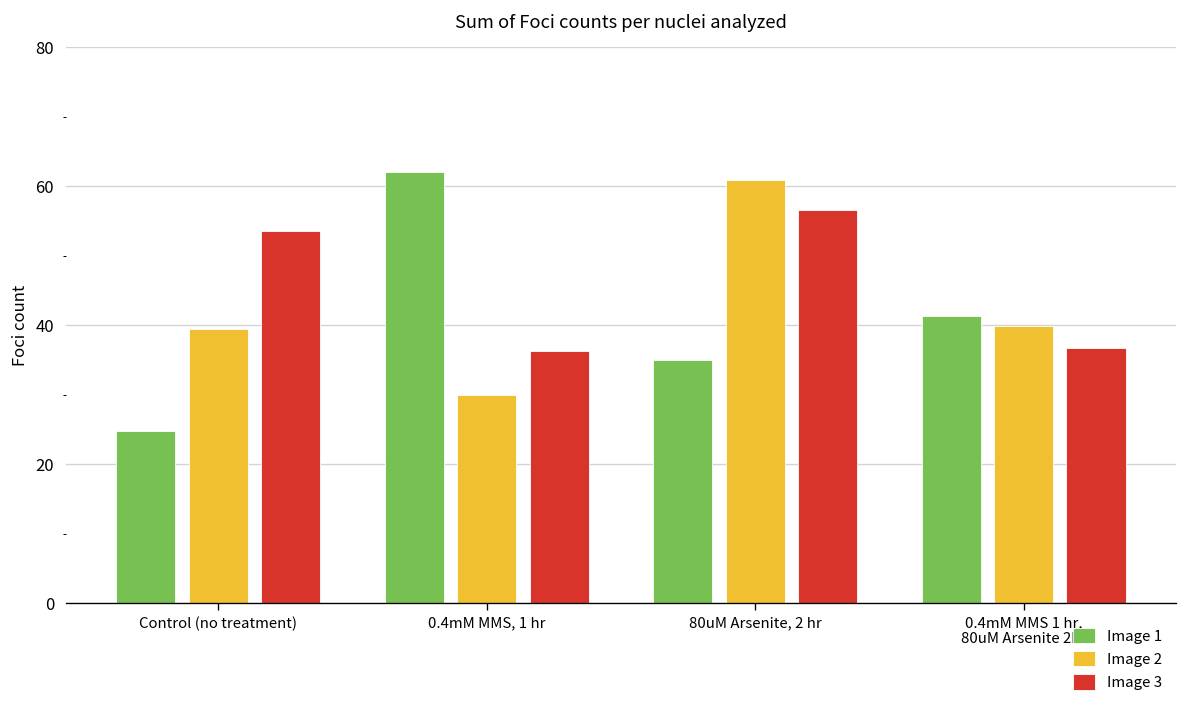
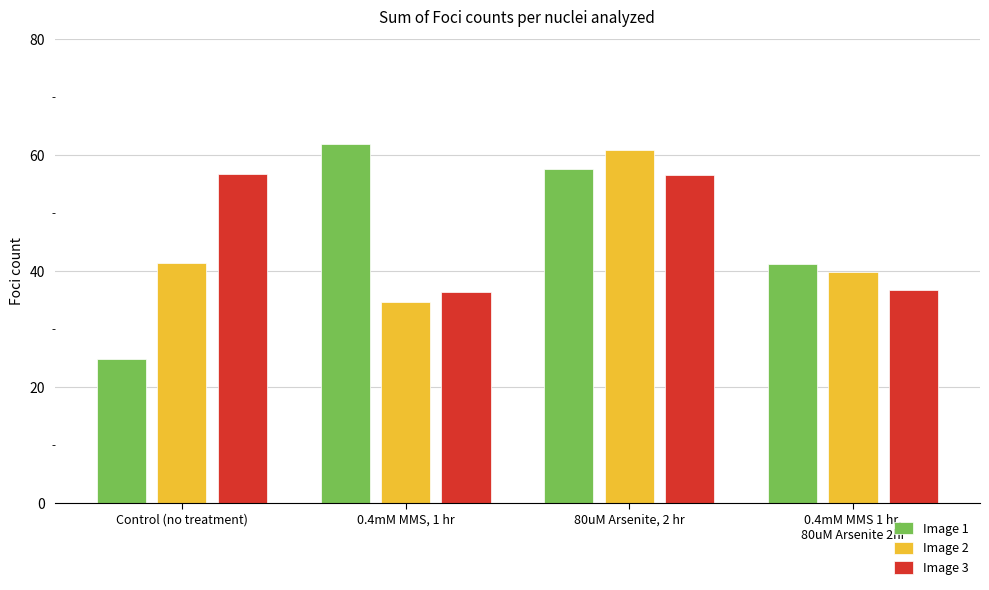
  {
    "Image 1": {
      "Control (no treatment)": 25,
      "0.4mM MMS, 1 hr": 62,
-     "80uM Arsenite, 2 hr": 35,
+     "80uM Arsenite, 2 hr": 58,
      "0.4mM MMS 1 hr, 80uM Arsenite 2hr": 41
    },
    "Image 2": {
-     "Control (no treatment)": 40,
-     "0.4mM MMS, 1 hr": 30,
+     "Control (no treatment)": 41,
+     "0.4mM MMS, 1 hr": 35,
      "80uM Arsenite, 2 hr": 61,
      "0.4mM MMS 1 hr, 80uM Arsenite 2hr": 40
    },
    "Image 3": {
-     "Control (no treatment)": 54,
+     "Control (no treatment)": 57,
      "0.4mM MMS, 1 hr": 36,
      "80uM Arsenite, 2 hr": 57,
      "0.4mM MMS 1 hr, 80uM Arsenite 2hr": 37
    }
  }
